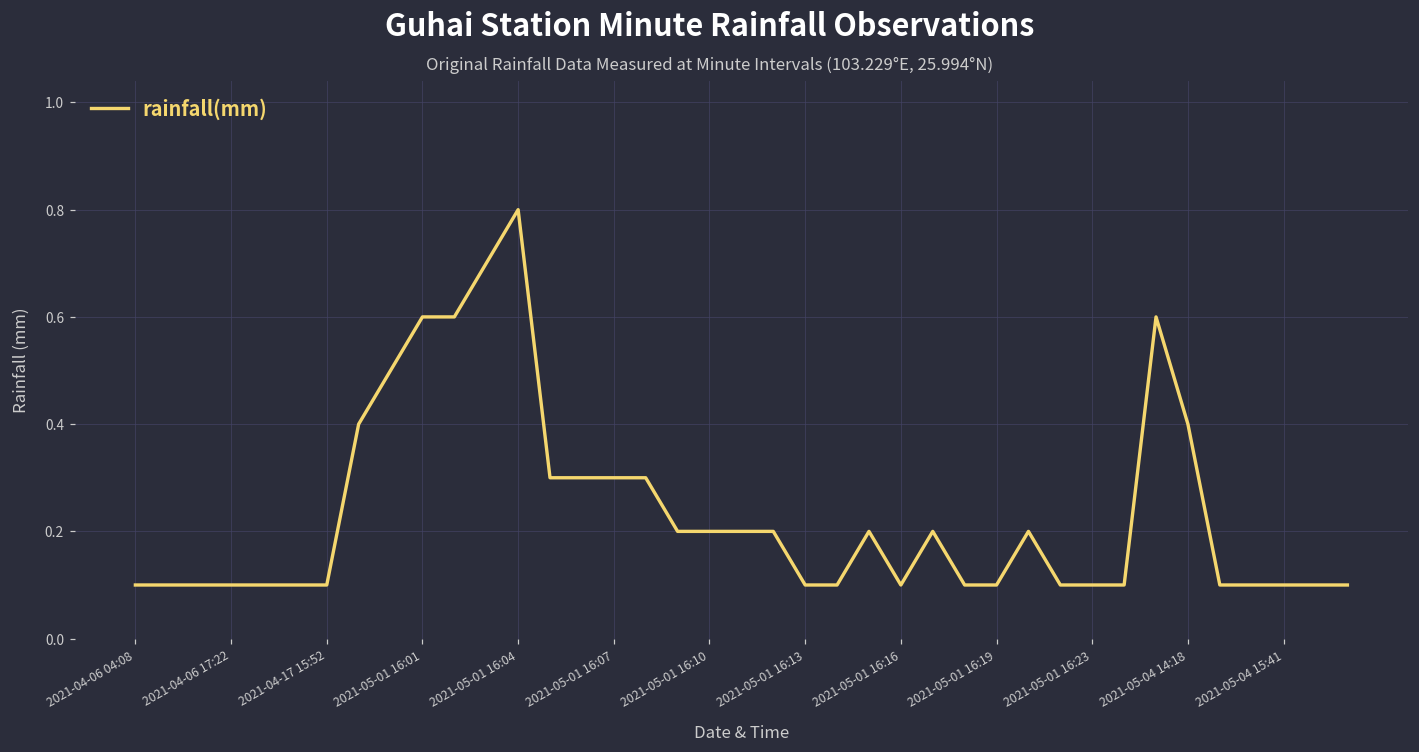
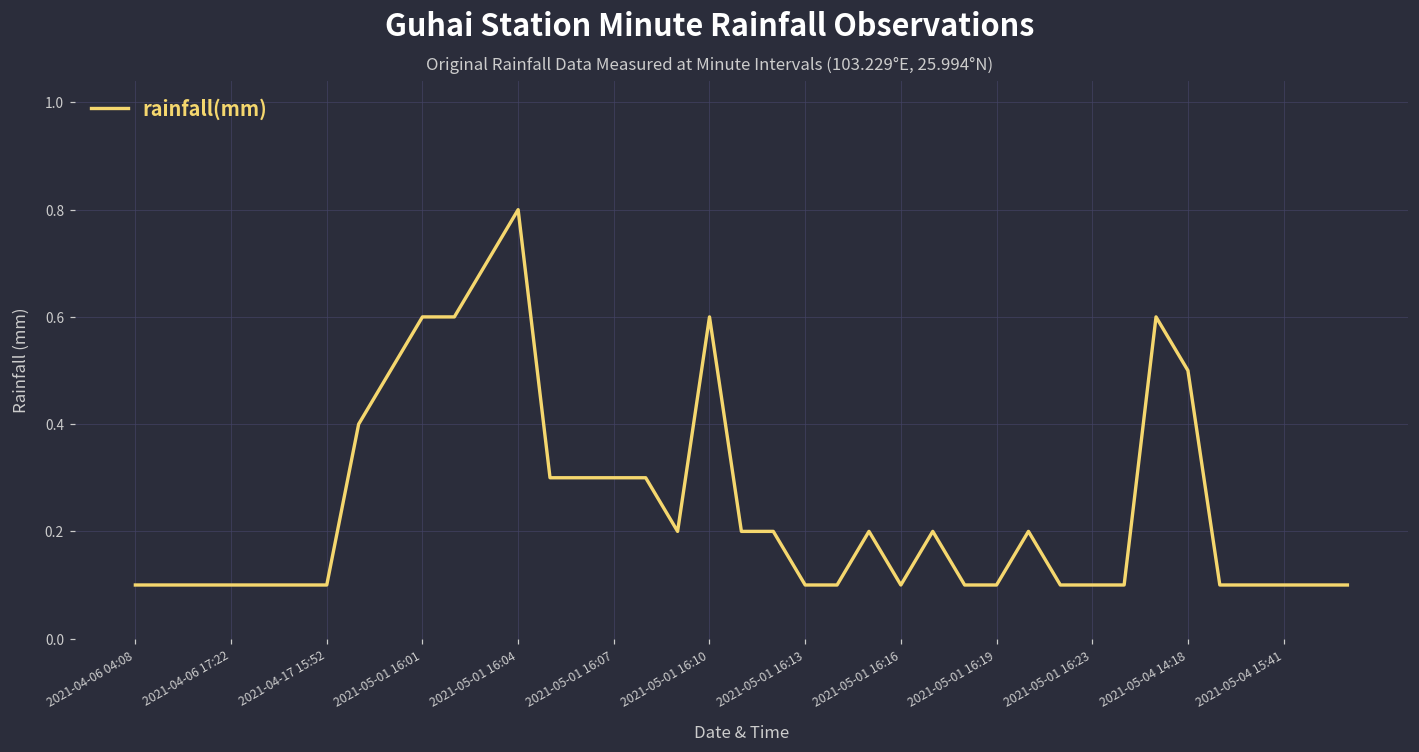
  {
    "2021-04-06 04:08": 0.1,
    "2021-04-06 17:22": 0.1,
    "2021-04-17 15:52": 0.1,
    "2021-05-01 16:01": 0.6,
    "2021-05-01 16:04": 0.8,
    "2021-05-01 16:07": 0.3,
-   "2021-05-01 16:10": 0.2,
+   "2021-05-01 16:10": 0.6,
    "2021-05-01 16:13": 0.1,
    "2021-05-01 16:16": 0.1,
    "2021-05-01 16:19": 0.1,
    "2021-05-01 16:23": 0.1,
-   "2021-05-04 14:18": 0.4,
+   "2021-05-04 14:18": 0.5,
    "2021-05-04 15:41": 0.1
  }
